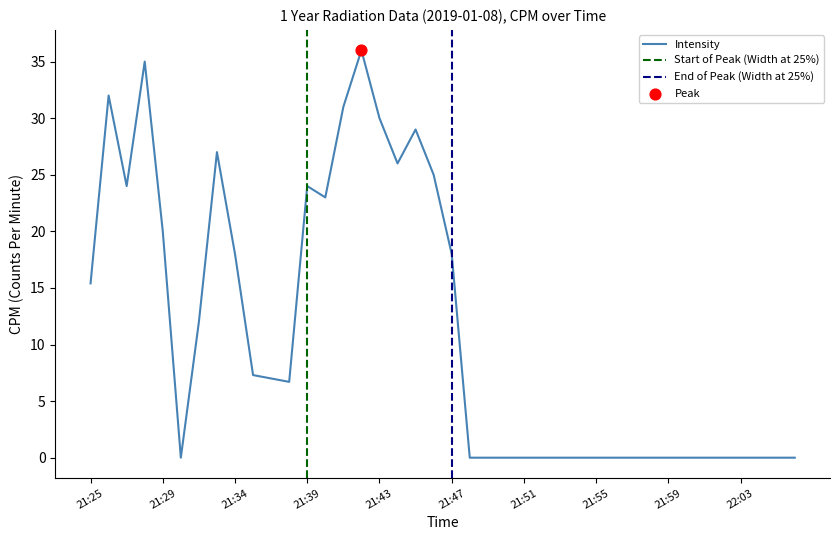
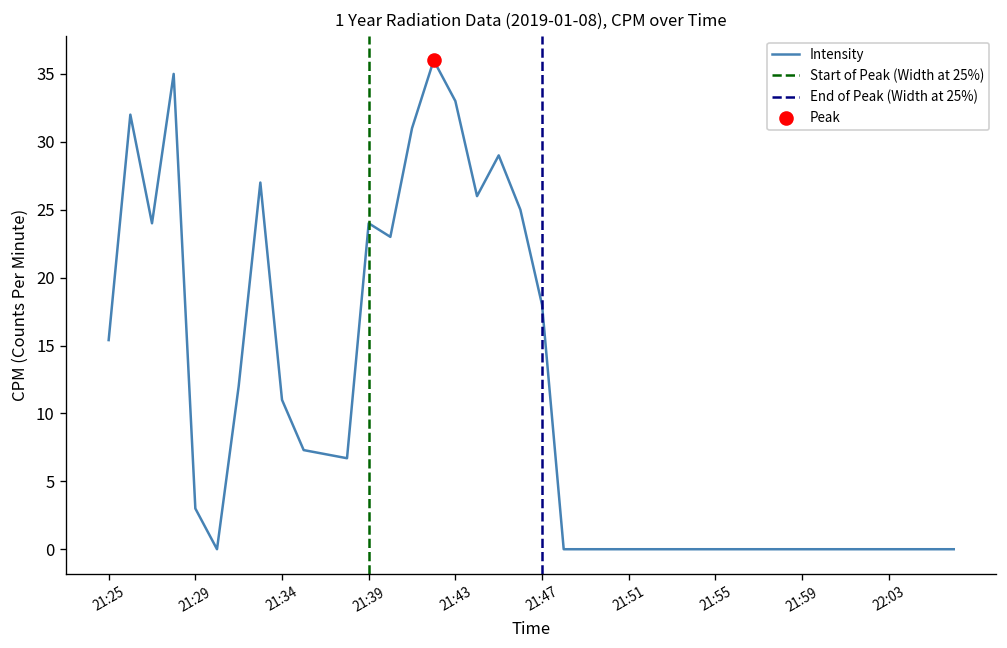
  {
    "Intensity": {
      "21:25": 15.4,
-     "21:29": 20,
-     "21:34": 18,
+     "21:29": 3,
+     "21:34": 11,
      "21:39": 24,
-     "21:43": 30,
+     "21:43": 33,
      "21:47": 18,
      "21:51": 0,
      "21:55": 0,
      "21:59": 0,
      "22:03": 0
    }
  }
